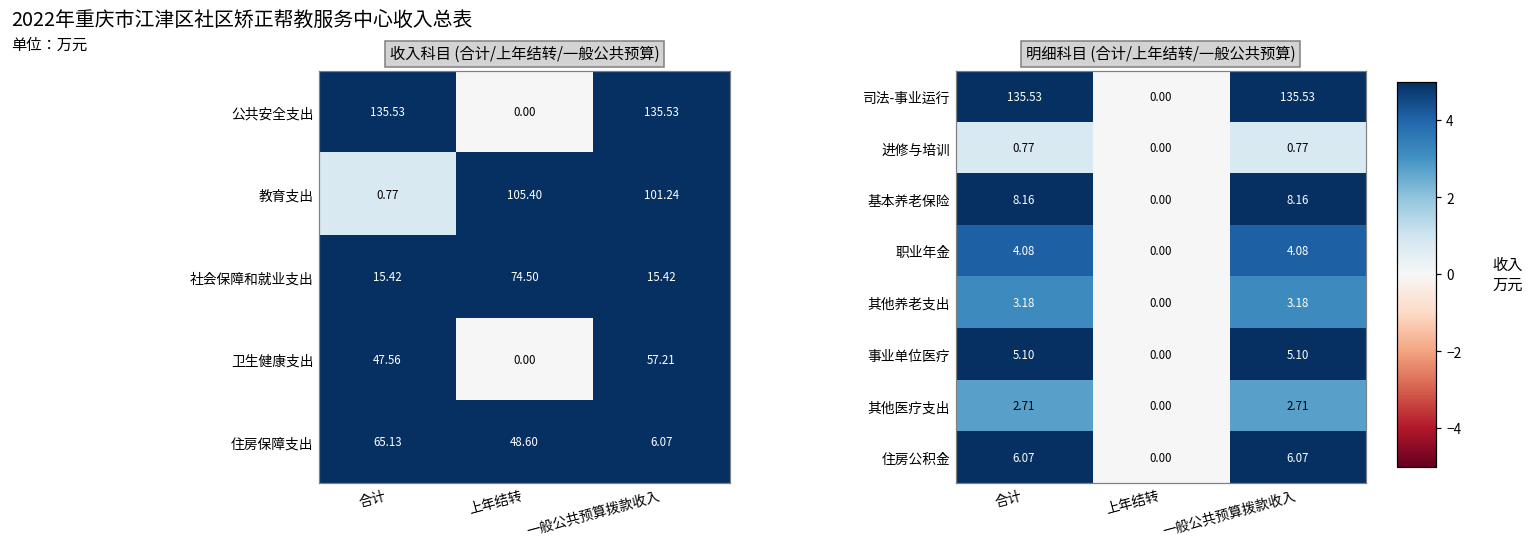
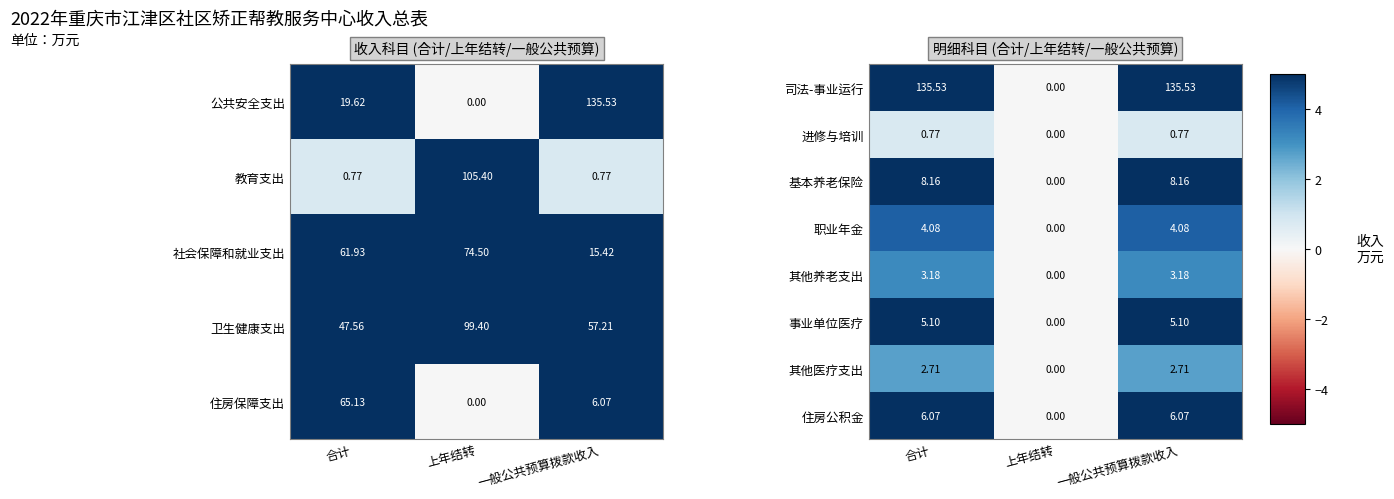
  {
    "收入科目 (合计/上年结转/一般公共预算)": {
      "公共安全支出": {
-       "合计": 135.53,
+       "合计": 19.62,
        "上年结转": 0.00,
        "一般公共预算拨款收入": 135.53
      },
      "教育支出": {
        "合计": 0.77,
        "上年结转": 105.40,
-       "一般公共预算拨款收入": 101.24
+       "一般公共预算拨款收入": 0.77
      },
      "社会保障和就业支出": {
-       "合计": 15.42,
+       "合计": 61.93,
        "上年结转": 74.50,
        "一般公共预算拨款收入": 15.42
      },
      "卫生健康支出": {
        "合计": 47.56,
-       "上年结转": 0.00,
+       "上年结转": 99.40,
        "一般公共预算拨款收入": 57.21
      },
      "住房保障支出": {
        "合计": 65.13,
-       "上年结转": 48.60,
+       "上年结转": 0.00,
        "一般公共预算拨款收入": 6.07
      }
    },
    "明细科目 (合计/上年结转/一般公共预算)": {
      "司法-事业运行": {
        "合计": 135.53,
        "上年结转": 0.00,
        "一般公共预算拨款收入": 135.53
      },
      "进修与培训": {
        "合计": 0.77,
        "上年结转": 0.00,
        "一般公共预算拨款收入": 0.77
      },
      "基本养老保险": {
        "合计": 8.16,
        "上年结转": 0.00,
        "一般公共预算拨款收入": 8.16
      },
      "职业年金": {
        "合计": 4.08,
        "上年结转": 0.00,
        "一般公共预算拨款收入": 4.08
      },
      "其他养老支出": {
        "合计": 3.18,
        "上年结转": 0.00,
        "一般公共预算拨款收入": 3.18
      },
      "事业单位医疗": {
        "合计": 5.10,
        "上年结转": 0.00,
        "一般公共预算拨款收入": 5.10
      },
      "其他医疗支出": {
        "合计": 2.71,
        "上年结转": 0.00,
        "一般公共预算拨款收入": 2.71
      },
      "住房公积金": {
        "合计": 6.07,
        "上年结转": 0.00,
        "一般公共预算拨款收入": 6.07
      }
    }
  }
